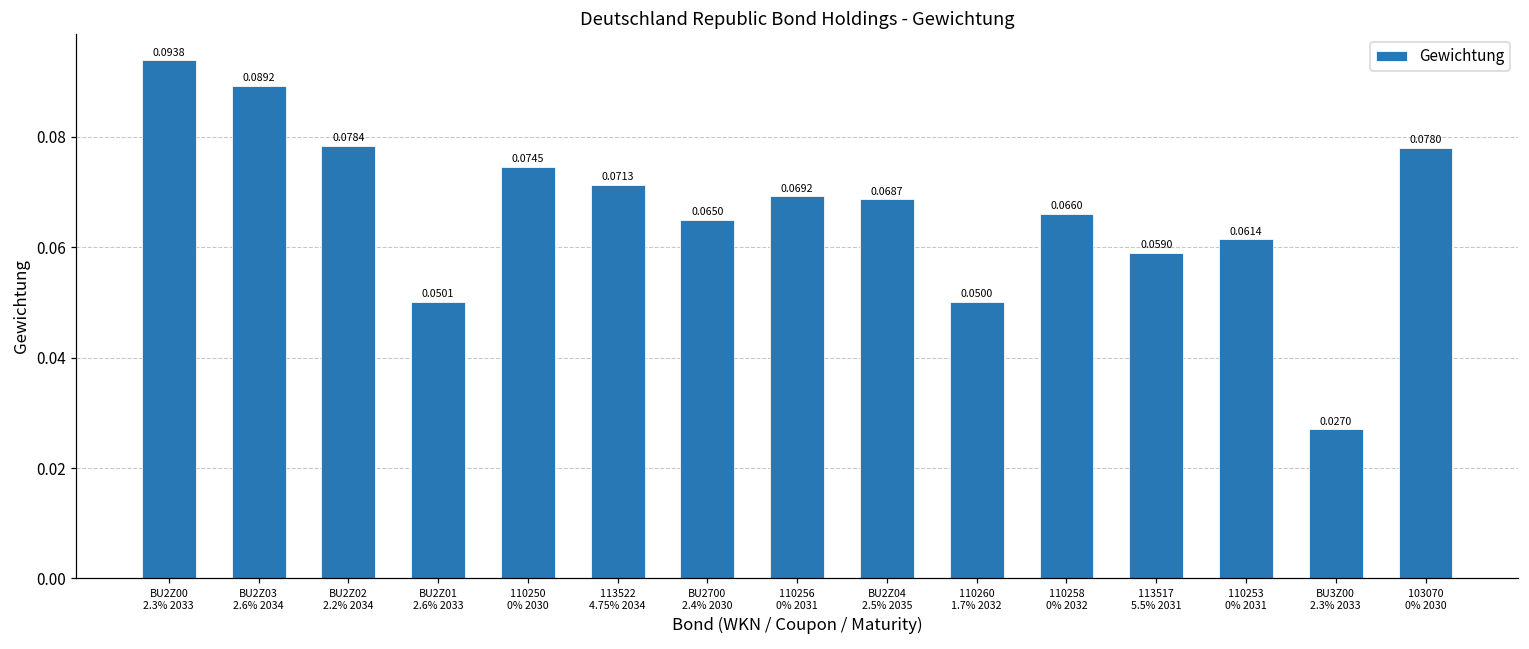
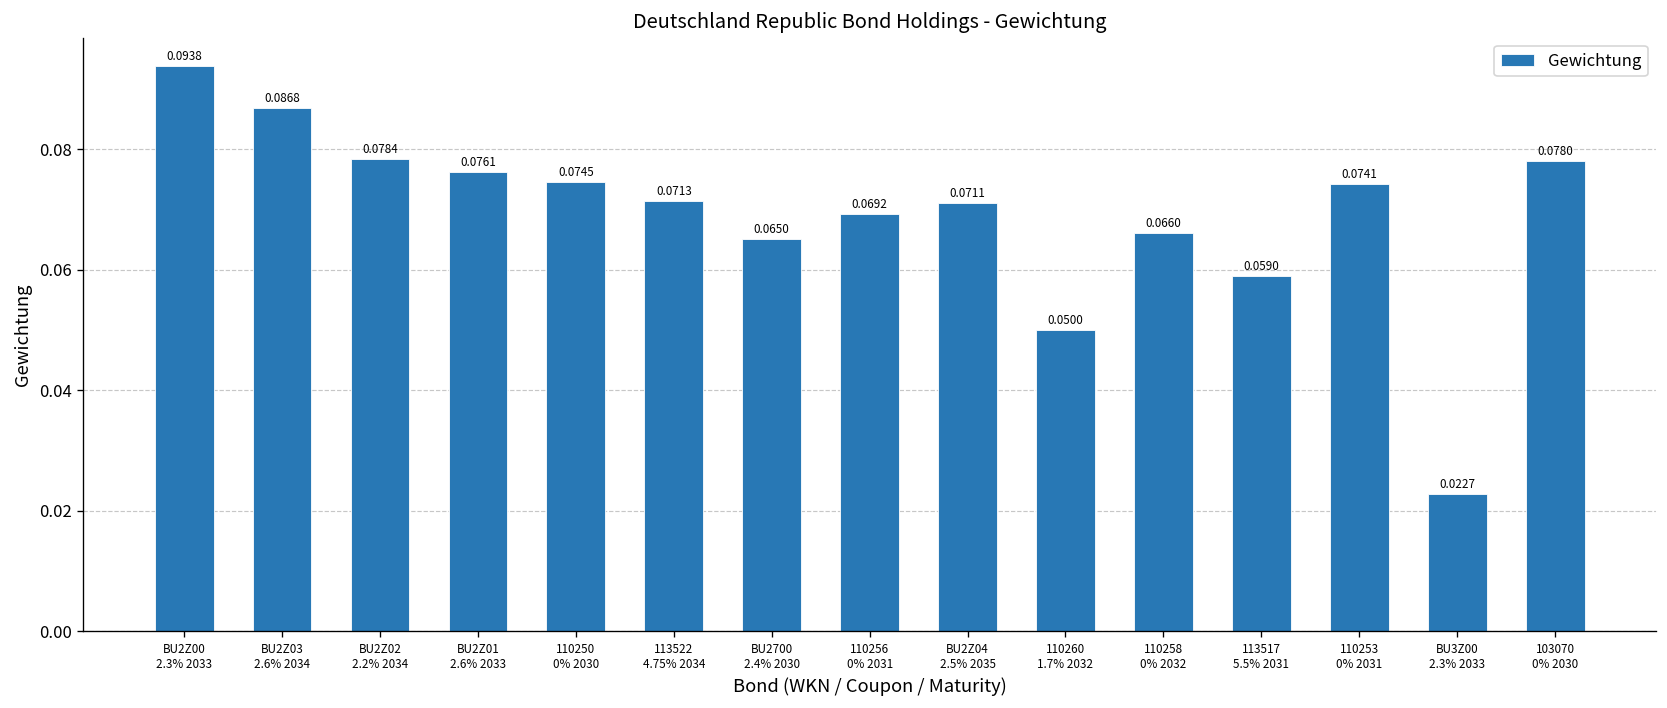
  {
    "BU2Z00 2.3% 2033": 0.0938,
-   "BU2Z03 2.6% 2034": 0.0892,
+   "BU2Z03 2.6% 2034": 0.0868,
    "BU2Z02 2.2% 2034": 0.0784,
-   "BU2Z01 2.6% 2033": 0.0501,
+   "BU2Z01 2.6% 2033": 0.0761,
    "110250 0% 2030": 0.0745,
    "113522 4.75% 2034": 0.0713,
    "BU2700 2.4% 2030": 0.0650,
    "110256 0% 2031": 0.0692,
-   "BU2Z04 2.5% 2035": 0.0687,
+   "BU2Z04 2.5% 2035": 0.0711,
    "110260 1.7% 2032": 0.0500,
    "110258 0% 2032": 0.0660,
    "113517 5.5% 2031": 0.0590,
-   "110253 0% 2031": 0.0614,
-   "BU3Z00 2.3% 2033": 0.0270,
+   "110253 0% 2031": 0.0741,
+   "BU3Z00 2.3% 2033": 0.0227,
    "103070 0% 2030": 0.0780
  }
